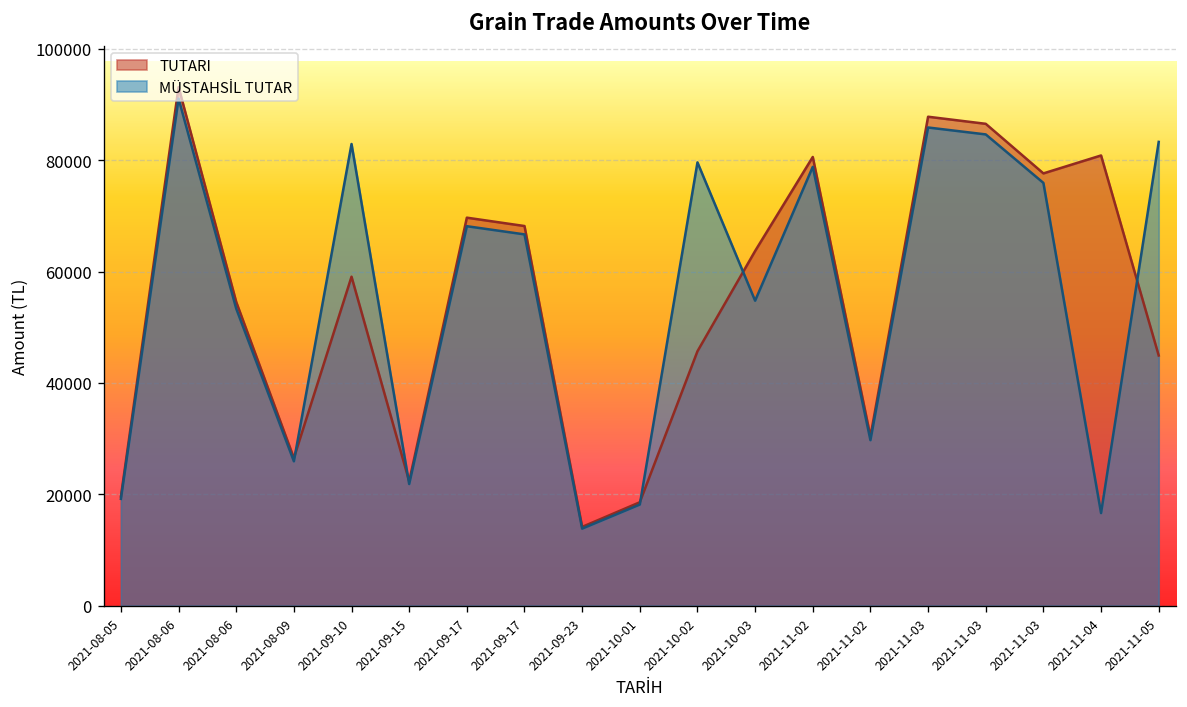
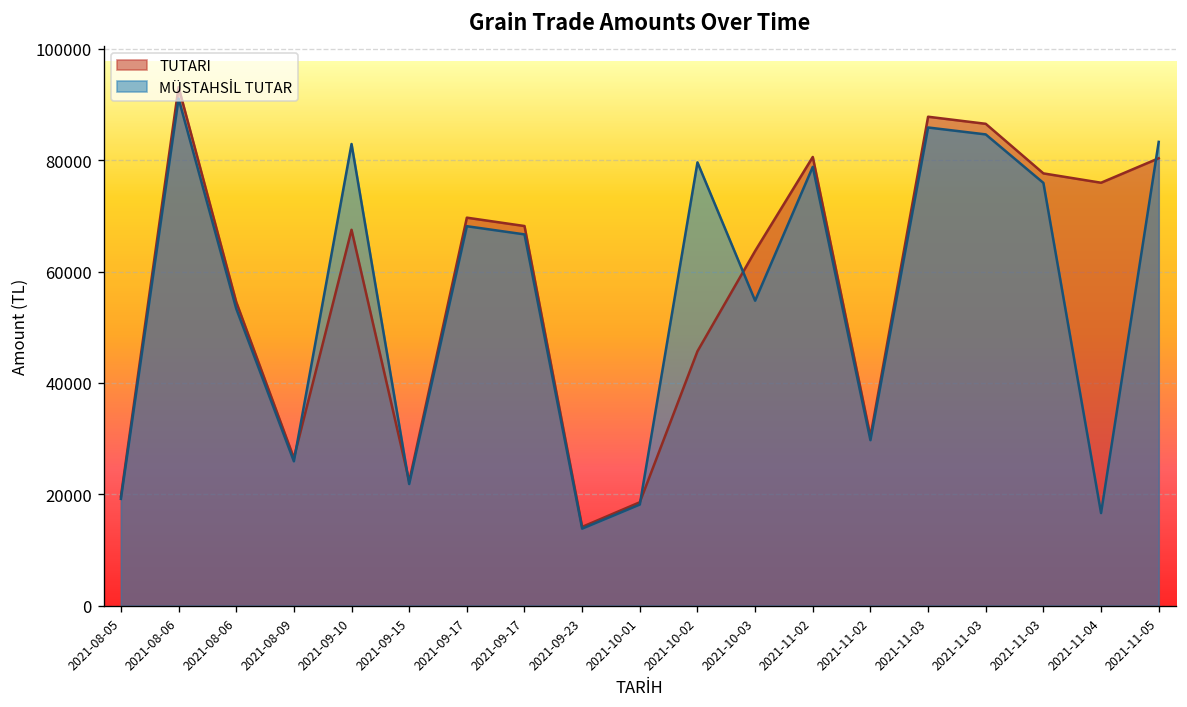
  {
    "TUTARI": {
      "2021-08-09": 27000,
-     "2021-09-10": 59000,
+     "2021-09-10": 68000,
      "2021-10-02": 46000,
      "2021-10-03": 64000,
-     "2021-11-04": 81000,
-     "2021-11-05": 45000
+     "2021-11-04": 76000,
+     "2021-11-05": 80000
    },
    "MÜSTAHSİL TUTAR": {
      "2021-08-09": 26000,
      "2021-09-10": 83000,
      "2021-10-02": 80000,
      "2021-10-03": 55000,
      "2021-11-04": 17000,
      "2021-11-05": 83000
    }
  }
